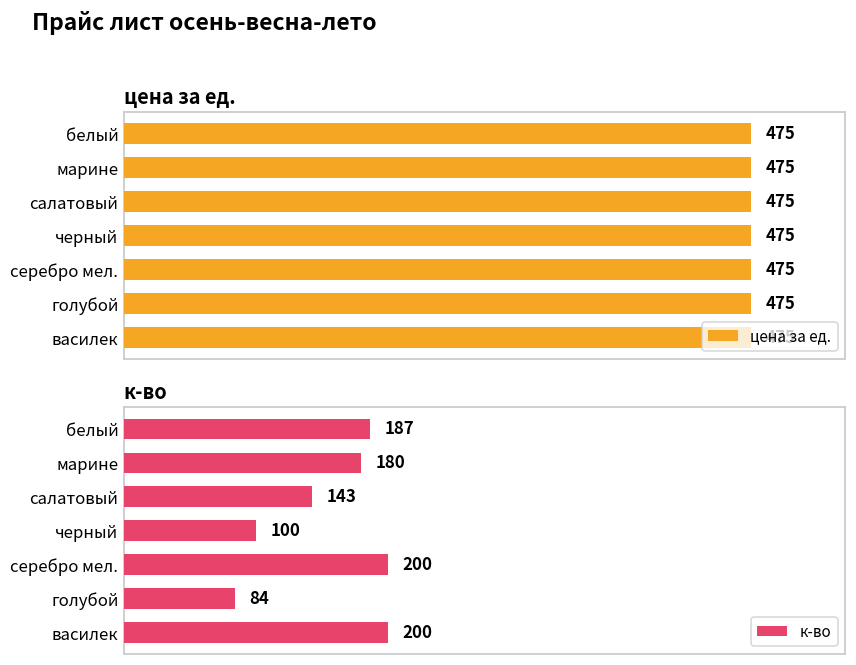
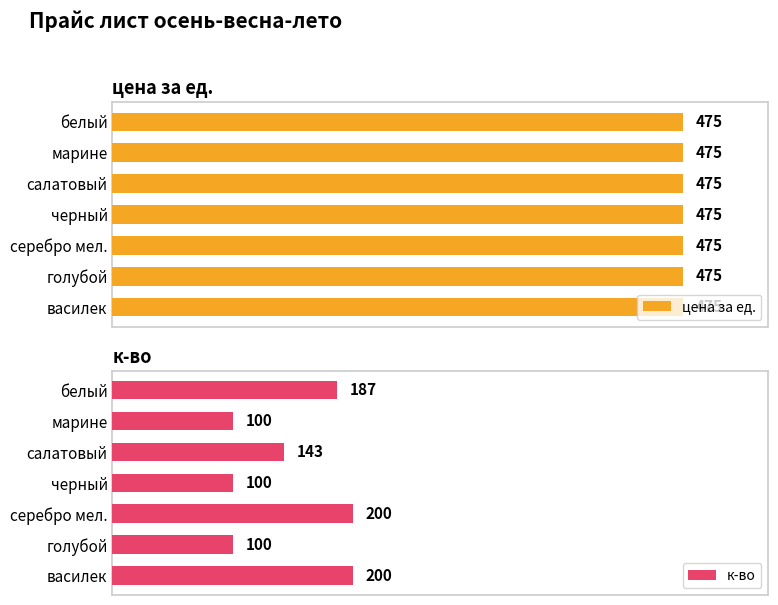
  {
    "цена за ед.": {
      "белый": 475,
      "марине": 475,
      "салатовый": 475,
      "черный": 475,
      "серебро мел.": 475,
      "голубой": 475
    },
    "к-во": {
      "белый": 187,
-     "марине": 180,
+     "марине": 100,
      "салатовый": 143,
      "черный": 100,
      "серебро мел.": 200,
-     "голубой": 84,
+     "голубой": 100,
      "василек": 200
    }
  }
